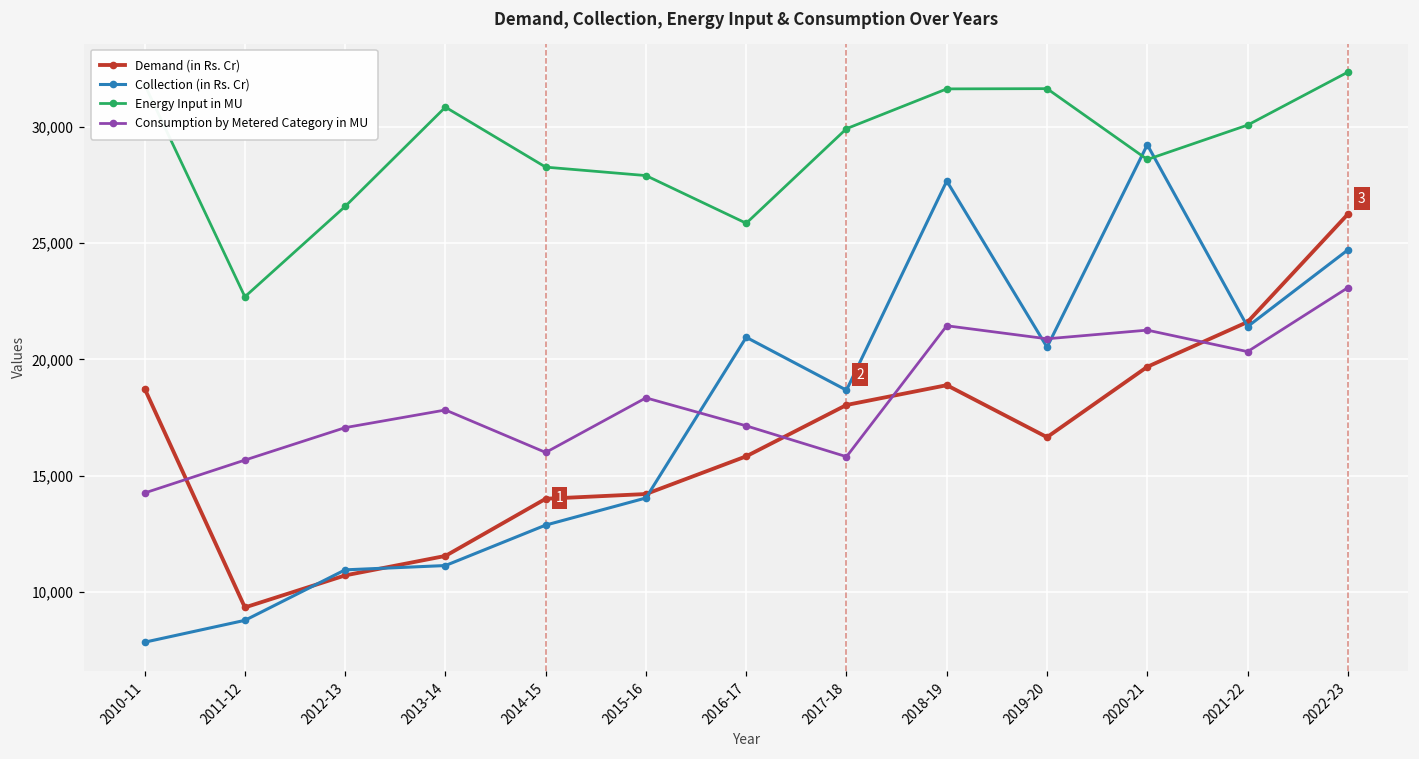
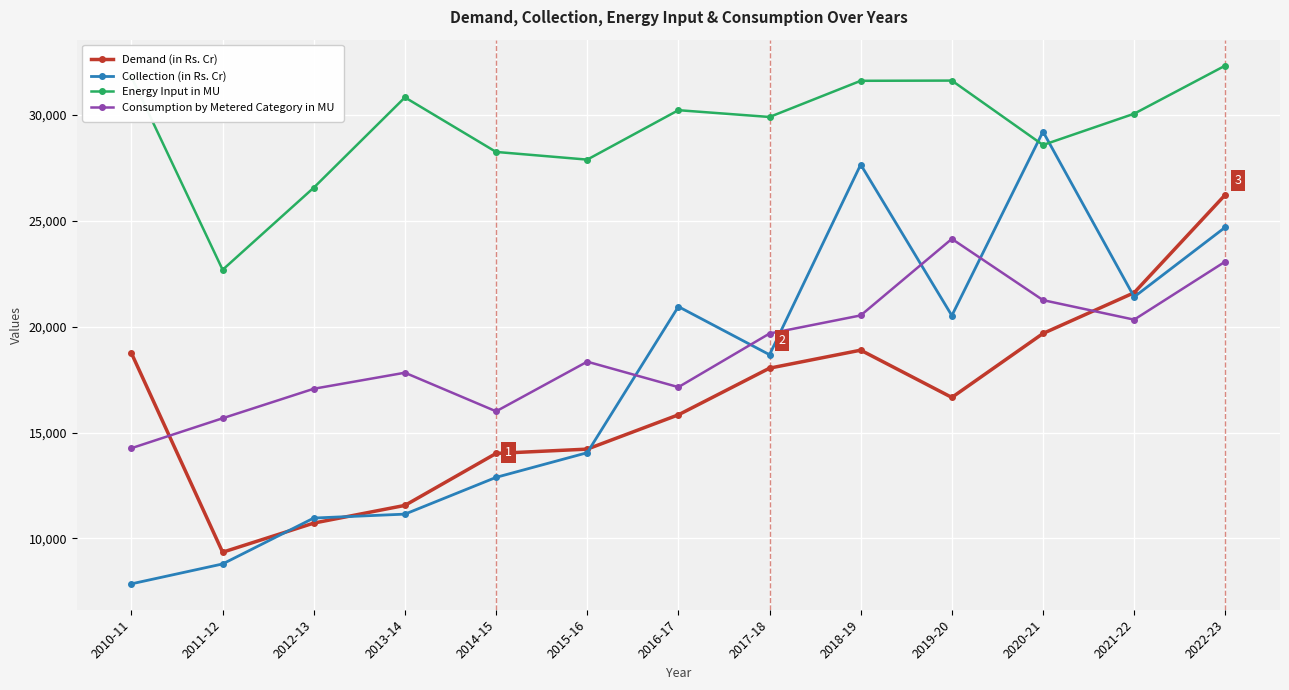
  {
    "Demand (in Rs. Cr)": {
      "2010-11": "18,700",
      "2011-12": "9,300",
      "2012-13": "10,700",
      "2013-14": "11,600",
      "2015-16": "14,200",
      "2016-17": "15,800",
      "2017-18": "18,000",
      "2018-19": "18,900",
      "2019-20": "16,700",
      "2020-21": "19,700",
      "2021-22": "21,600"
    },
    "Collection (in Rs. Cr)": {
      "2010-11": "7,900",
      "2011-12": "8,800",
      "2012-13": "11,000",
      "2013-14": "11,100",
      "2014-15": "12,900",
      "2015-16": "14,000",
      "2016-17": "20,900",
      "2017-18": "18,700",
      "2018-19": "27,700",
      "2019-20": "20,500",
      "2020-21": "29,200",
      "2021-22": "21,400",
      "2022-23": "24,700"
    },
    "Energy Input in MU": {
      "2011-12": "22,700",
      "2012-13": "26,600",
      "2013-14": "30,800",
      "2014-15": "28,300",
      "2015-16": "27,900",
-     "2016-17": "25,800",
+     "2016-17": "30,200",
      "2017-18": "29,900",
      "2018-19": "31,600",
      "2019-20": "31,600",
      "2020-21": "28,600",
      "2021-22": "30,100",
      "2022-23": "32,300"
    },
    "Consumption by Metered Category in MU": {
      "2010-11": "14,300",
      "2011-12": "15,700",
      "2012-13": "17,100",
      "2013-14": "17,800",
      "2014-15": "16,000",
      "2015-16": "18,300",
      "2016-17": "17,100",
-     "2017-18": "15,800",
-     "2018-19": "21,400",
-     "2019-20": "20,900",
+     "2017-18": "19,700",
+     "2018-19": "20,500",
+     "2019-20": "24,100",
      "2020-21": "21,300",
      "2021-22": "20,300",
      "2022-23": "23,100"
    }
  }
